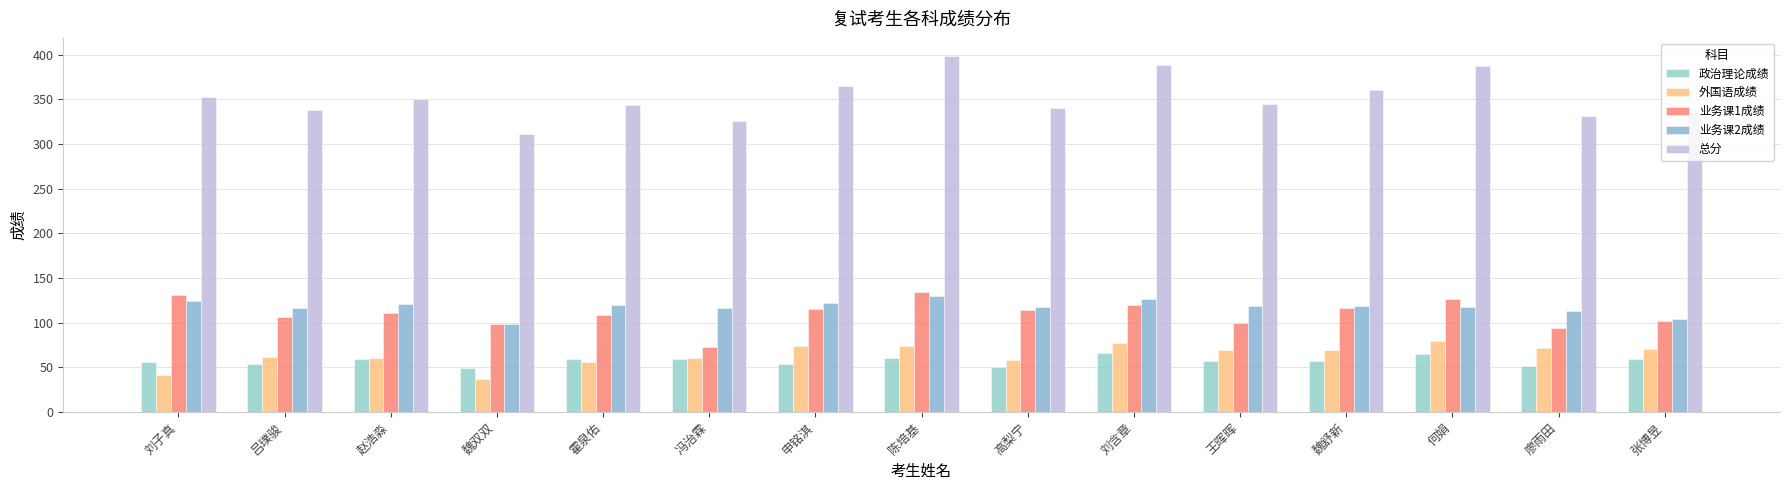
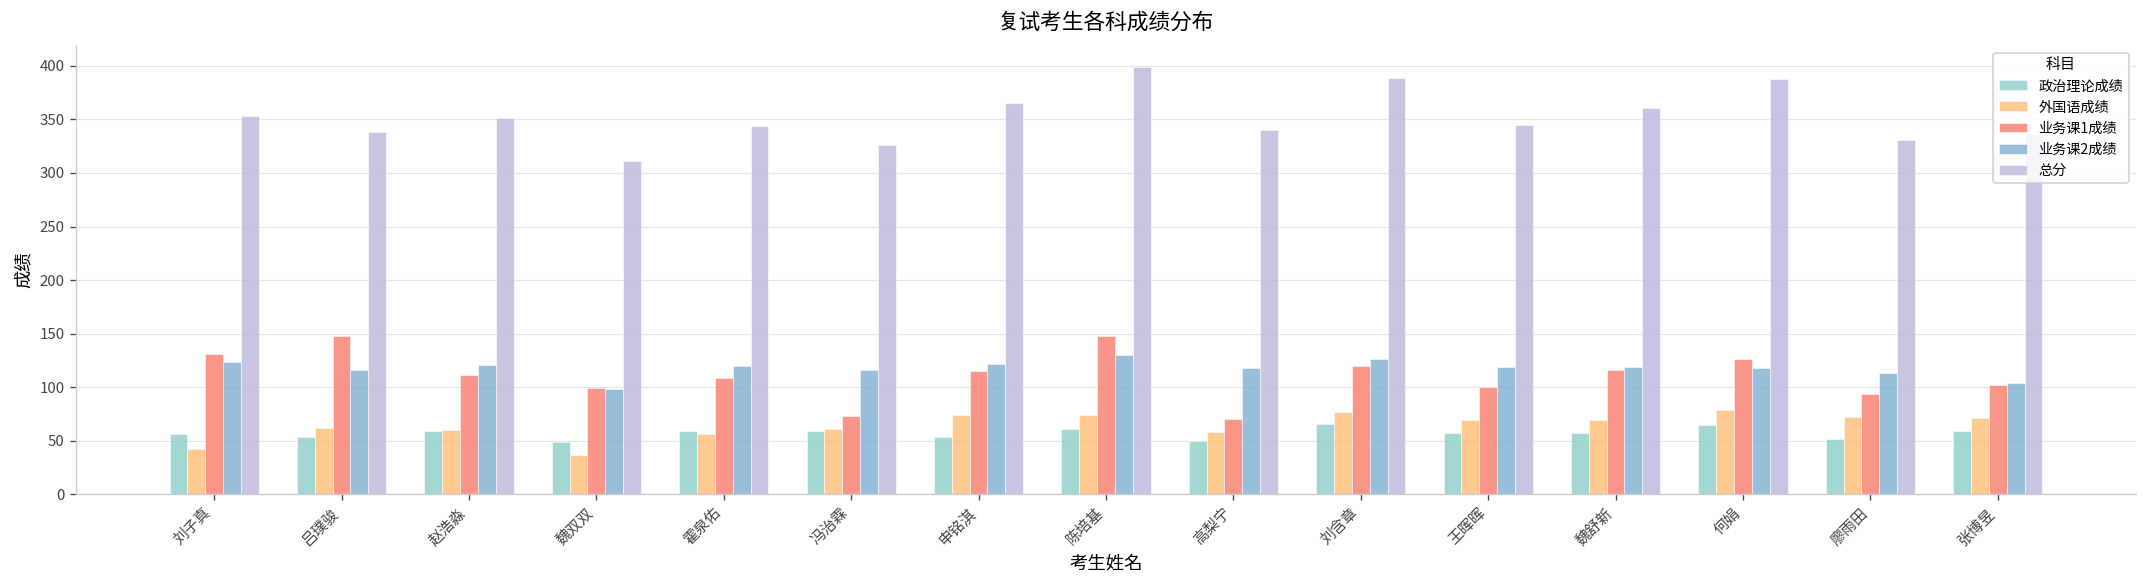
  {
    "外国语成绩": {
      "刘子真": 40,
      "吕璞骏": 60,
      "赵浩淼": 60,
      "魏双双": 40,
      "霍泉佑": 60,
      "冯治霖": 60,
      "申铭淇": 70,
      "陈培基": 70,
      "高梨宁": 60,
      "刘含章": 80,
      "王晖晖": 70,
      "魏舒新": 70,
      "何娟": 80,
      "廖雨田": 70,
      "张博昱": 70
    },
    "业务课1成绩": {
      "刘子真": 130,
-     "吕璞骏": 110,
+     "吕璞骏": 150,
      "赵浩淼": 110,
      "魏双双": 100,
      "霍泉佑": 110,
      "冯治霖": 70,
      "申铭淇": 120,
-     "陈培基": 130,
-     "高梨宁": 110,
+     "陈培基": 150,
+     "高梨宁": 70,
      "刘含章": 120,
      "王晖晖": 100,
      "魏舒新": 120,
      "何娟": 130,
      "廖雨田": 90,
      "张博昱": 100
    }
  }
